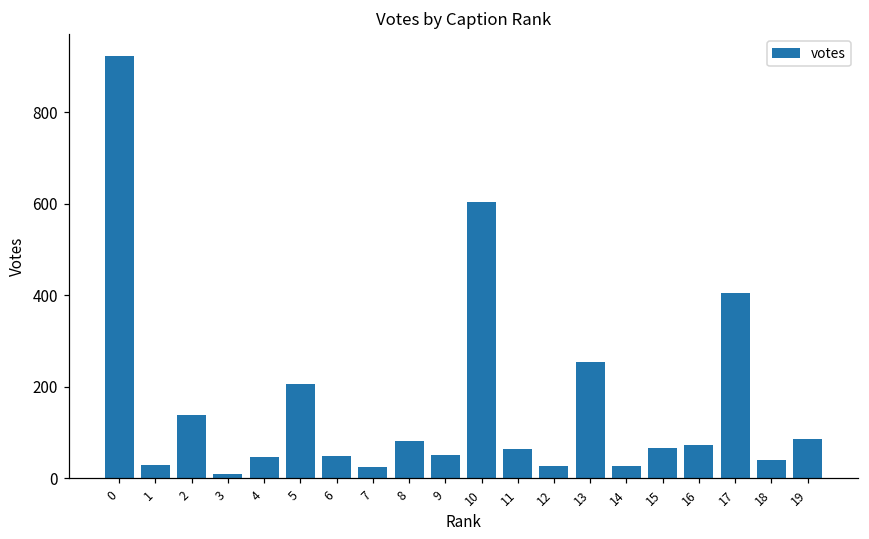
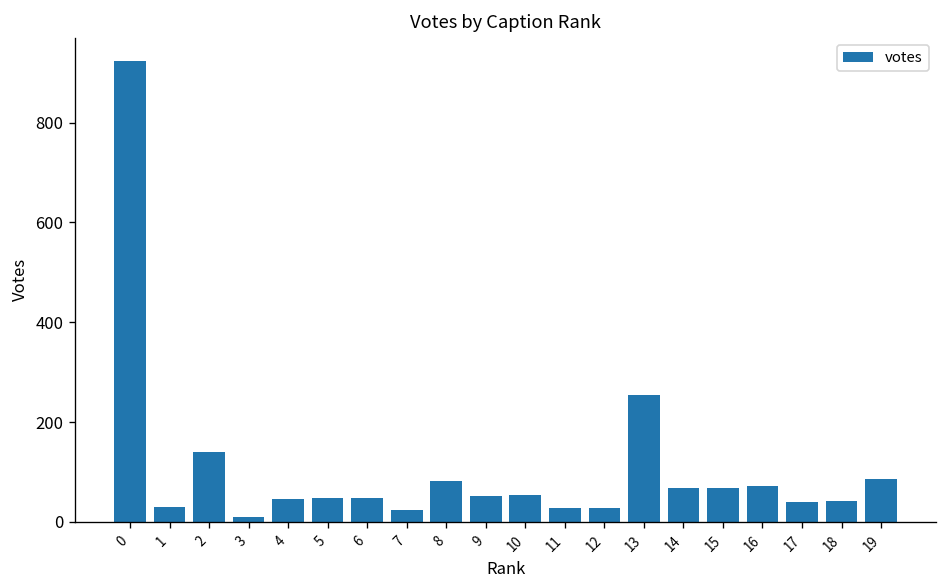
  {
    "0": 920,
    "1": 30,
    "2": 140,
    "3": 10,
    "4": 50,
-   "5": 210,
+   "5": 50,
    "6": 50,
    "7": 20,
    "8": 80,
    "9": 50,
-   "10": 600,
-   "11": 70,
+   "10": 50,
+   "11": 30,
    "12": 30,
    "13": 260,
-   "14": 30,
+   "14": 70,
    "15": 70,
    "16": 70,
-   "17": 410,
+   "17": 40,
    "18": 40,
    "19": 90
  }
